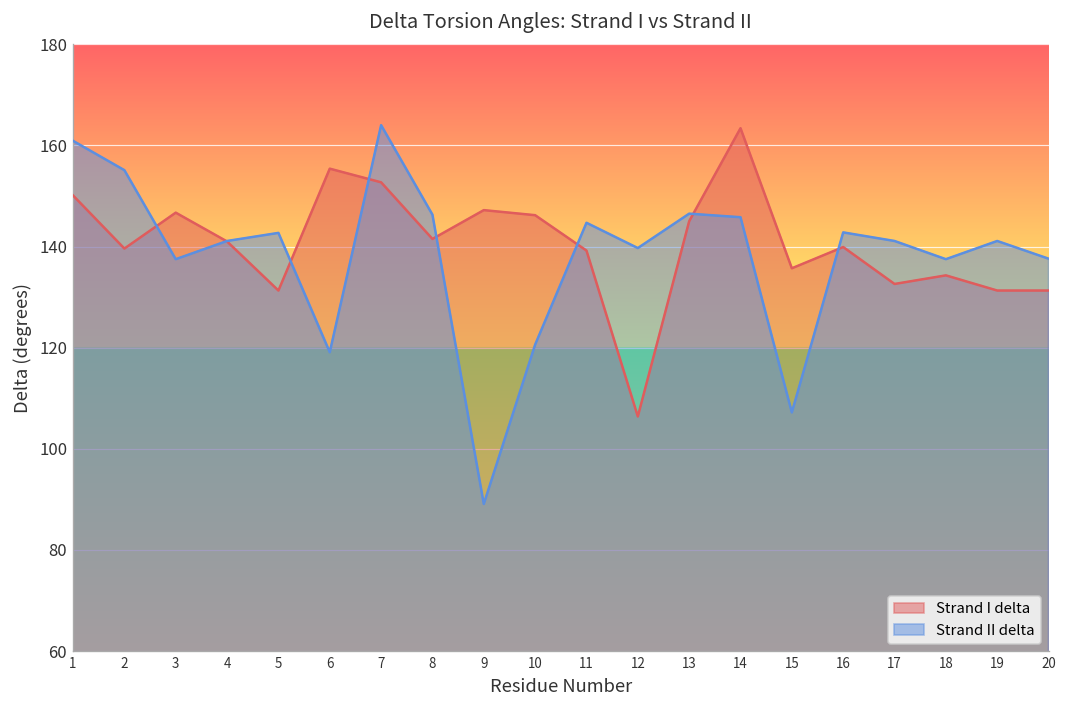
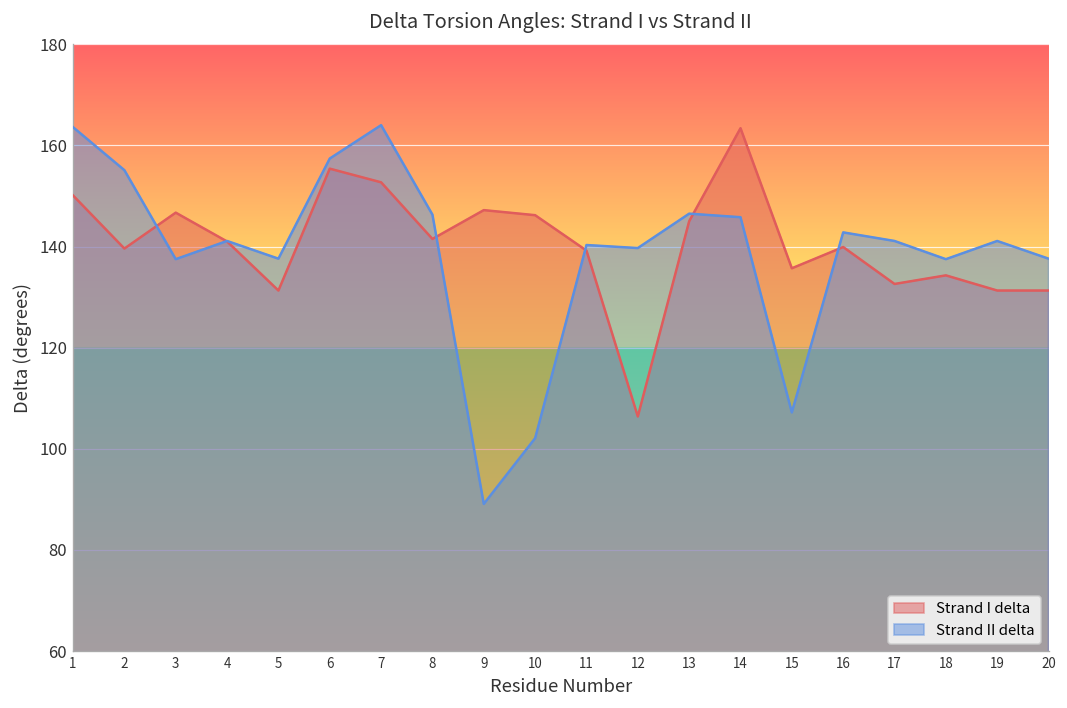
  {
    "Strand I delta": {
      "1": 150,
      "2": 140,
      "3": 147,
      "5": 131,
      "6": 155,
      "7": 153,
      "8": 142,
      "9": 147,
      "10": 146,
      "11": 139,
      "12": 106,
      "13": 145,
      "14": 163,
      "15": 136,
      "16": 140,
      "17": 133,
      "18": 134,
      "19": 131,
      "20": 131
    },
    "Strand II delta": {
-     "1": 161,
+     "1": 164,
      "2": 155,
      "3": 138,
-     "5": 143,
-     "6": 119,
+     "5": 138,
+     "6": 157,
      "7": 164,
      "8": 146,
      "9": 89,
-     "10": 121,
-     "11": 145,
+     "10": 102,
+     "11": 140,
      "12": 140,
      "13": 147,
      "14": 146,
      "15": 107,
      "16": 143,
      "17": 141,
      "18": 138,
      "19": 141,
      "20": 138
    }
  }
